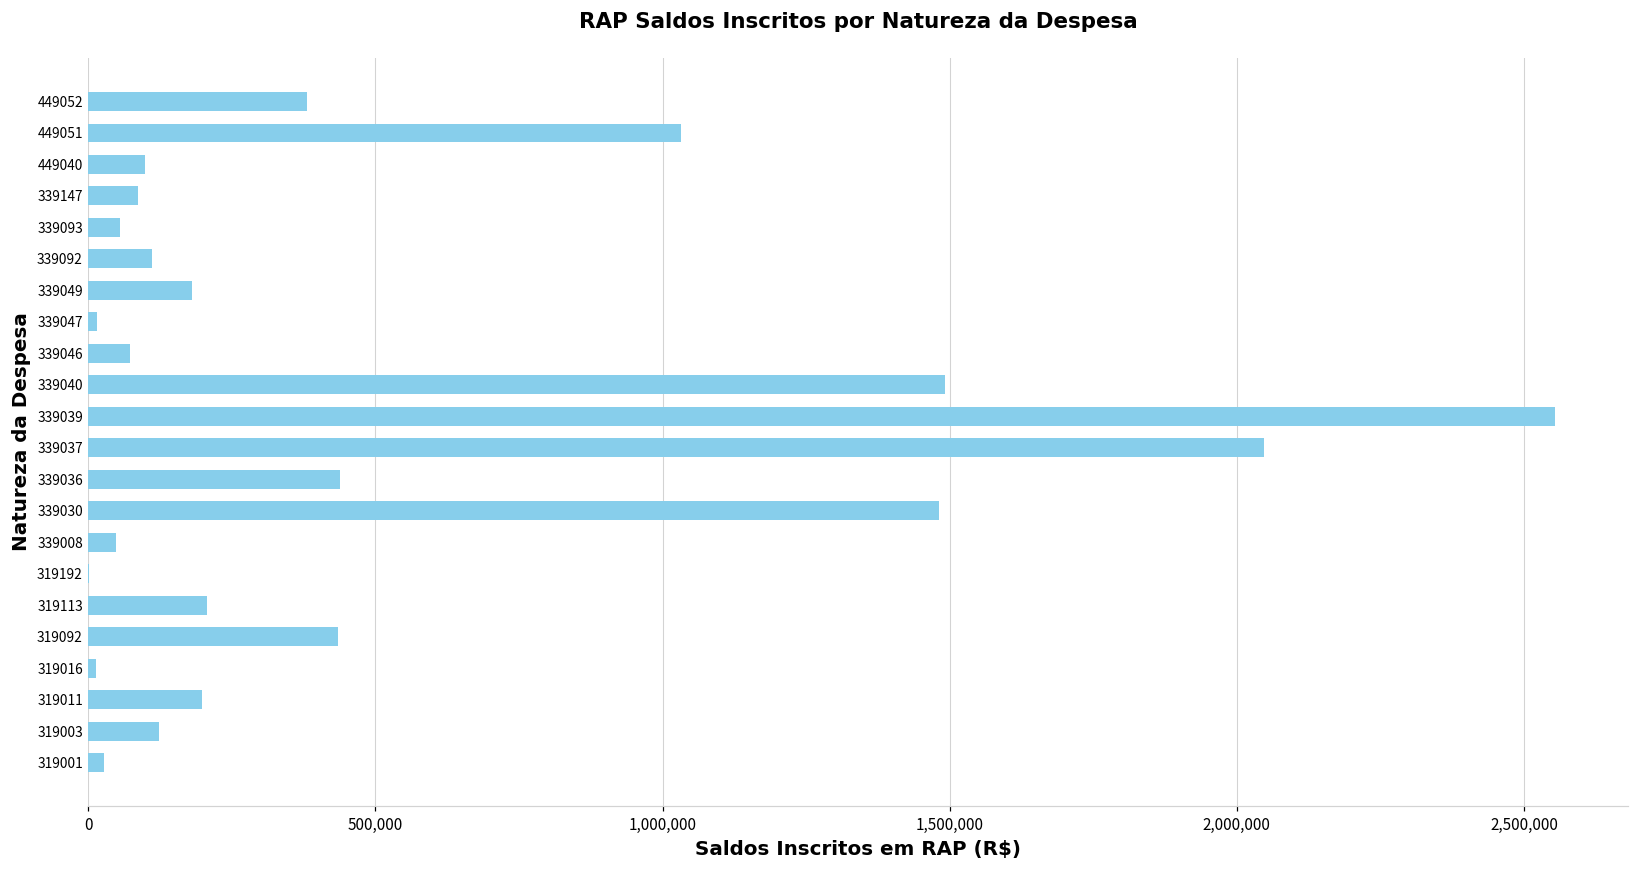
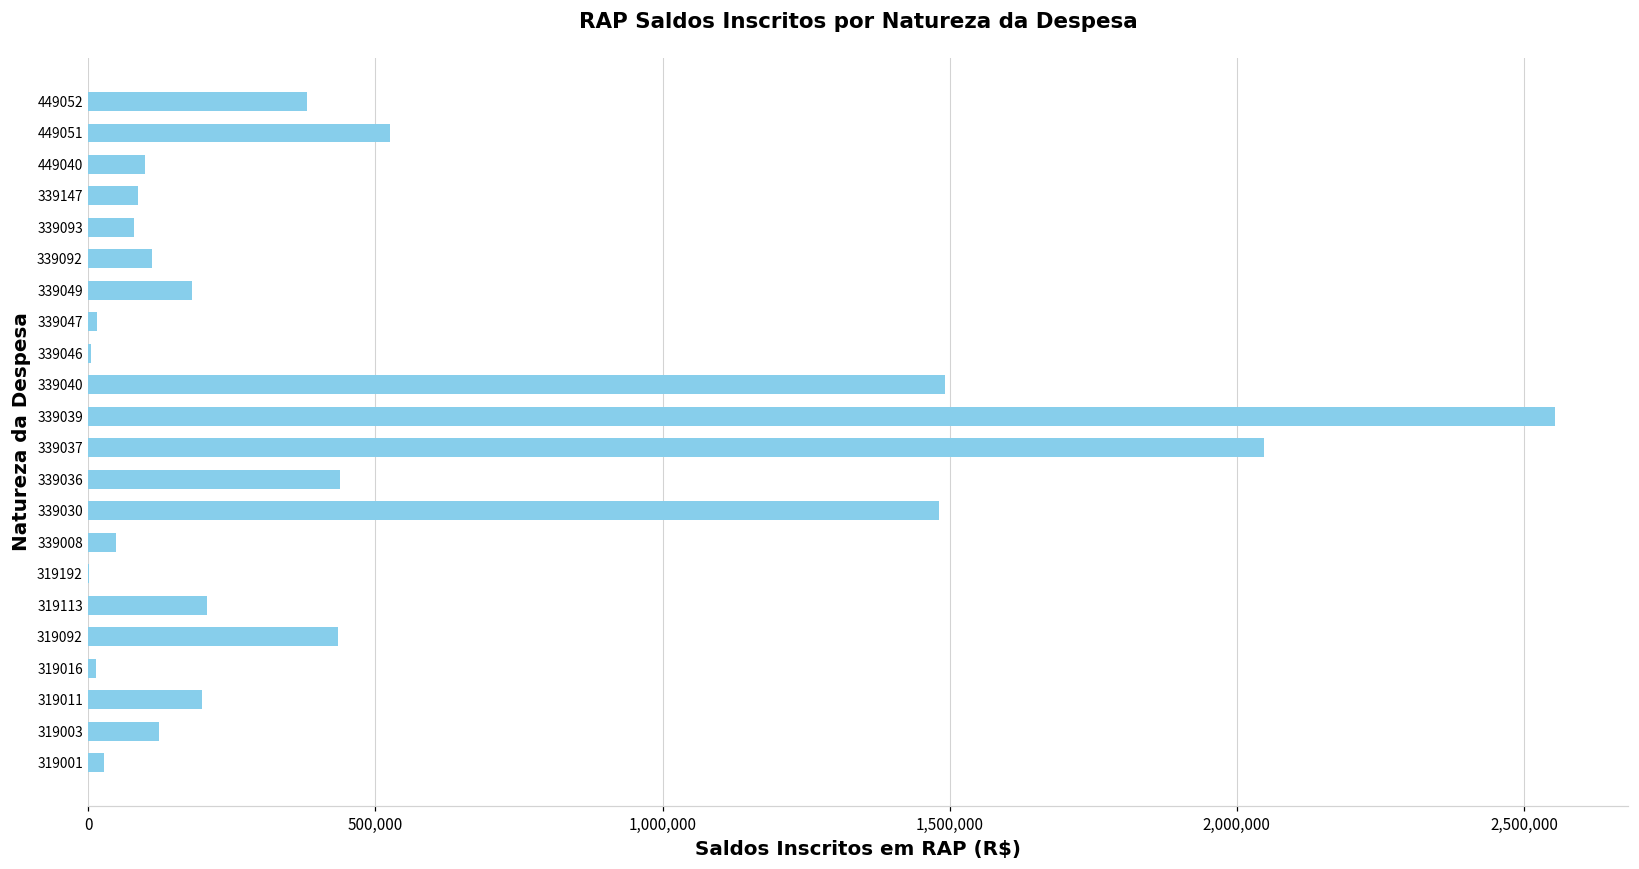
  {
    "449052": "380,000",
-   "449051": "1,030,000",
+   "449051": "520,000",
    "449040": "100,000",
    "339147": "90,000",
-   "339093": "50,000",
+   "339093": "80,000",
    "339092": "110,000",
    "339049": "180,000",
    "339047": "20,000",
-   "339046": "70,000",
+   "339046": "10,000",
    "339040": "1,490,000",
    "339039": "2,550,000",
    "339037": "2,050,000",
    "339036": "440,000",
    "339030": "1,480,000",
    "339008": "50,000",
    "319113": "210,000",
    "319092": "440,000",
    "319016": "10,000",
    "319011": "200,000",
    "319003": "120,000",
    "319001": "30,000"
  }
